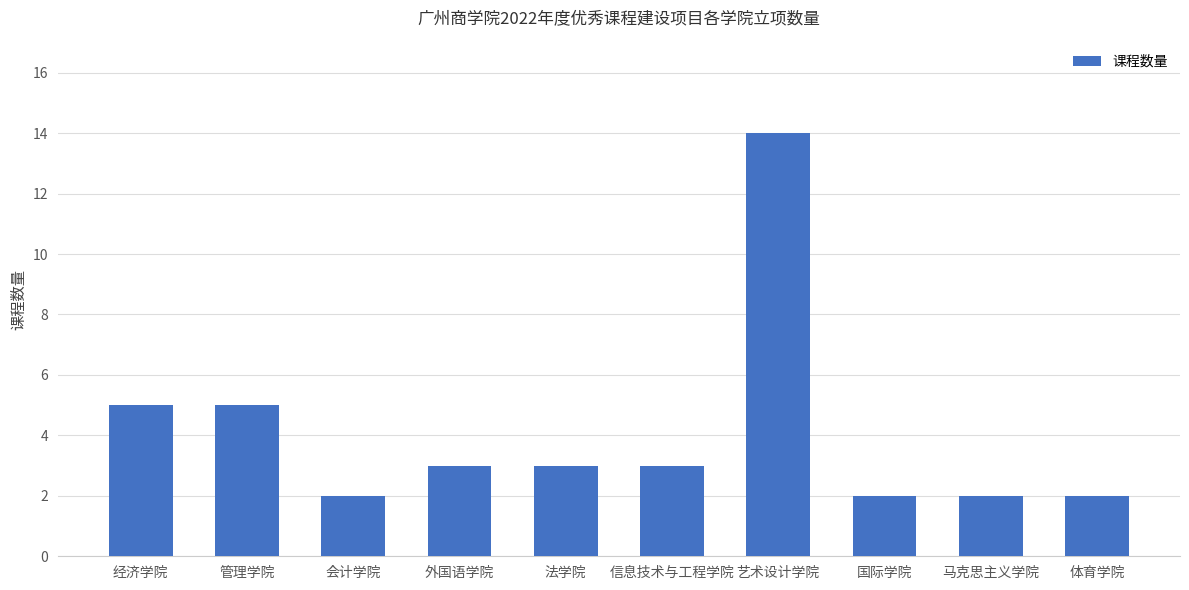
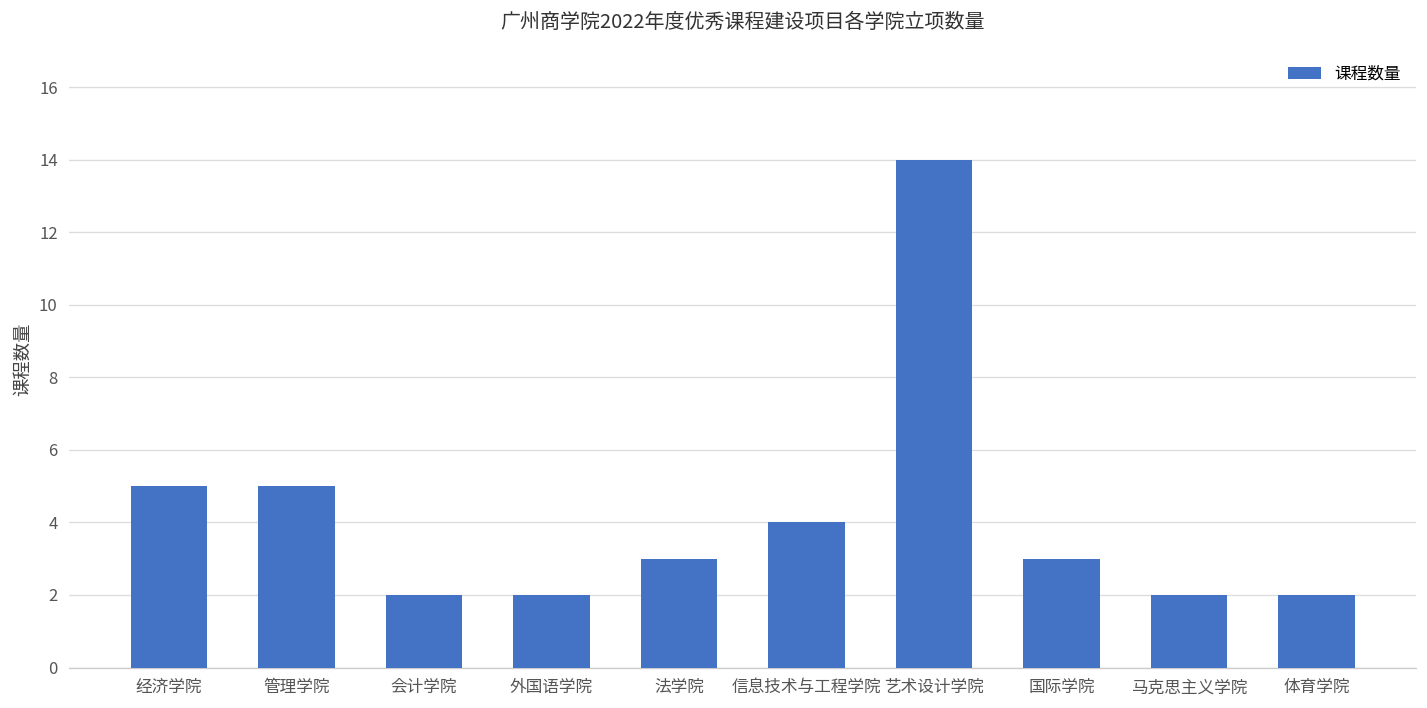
  {
    "经济学院": 5,
    "管理学院": 5,
    "会计学院": 2,
-   "外国语学院": 3,
+   "外国语学院": 2,
    "法学院": 3,
-   "信息技术与工程学院": 3,
+   "信息技术与工程学院": 4,
    "艺术设计学院": 14,
-   "国际学院": 2,
+   "国际学院": 3,
    "马克思主义学院": 2,
    "体育学院": 2
  }
